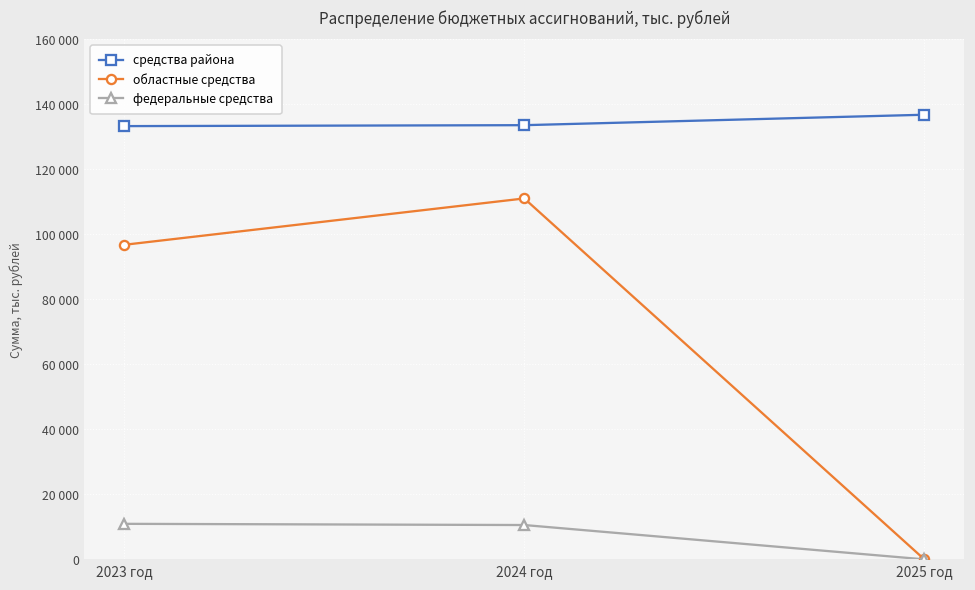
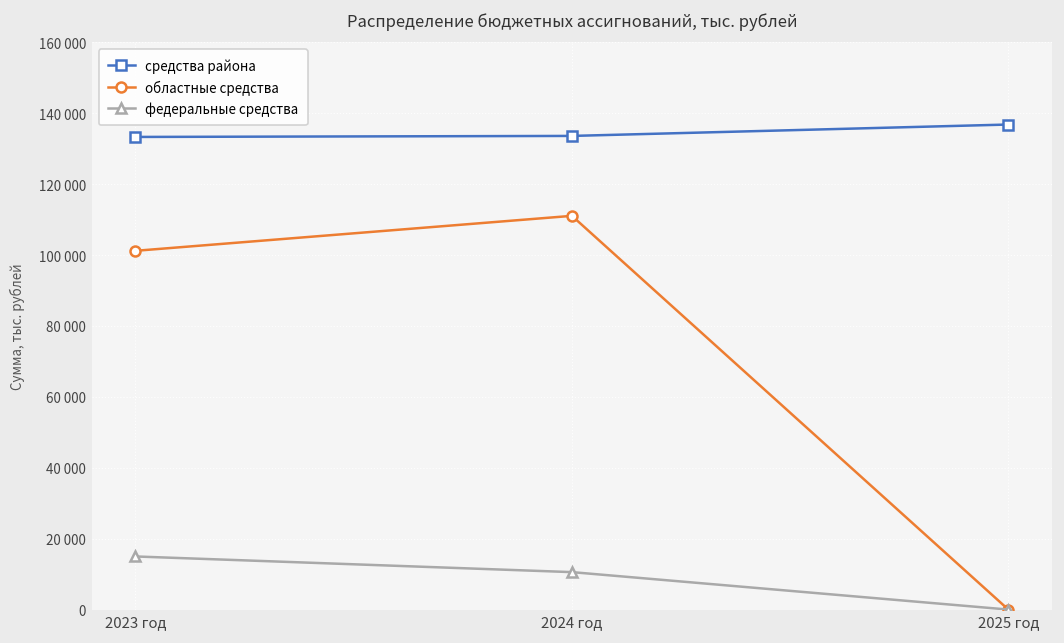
  {
    "средства района": {
      "2023 год": 133000,
      "2024 год": 134000,
      "2025 год": 137000
    },
    "областные средства": {
-     "2023 год": 97000,
+     "2023 год": 101000,
      "2024 год": 111000
    },
    "федеральные средства": {
-     "2023 год": 11000,
+     "2023 год": 15000,
      "2024 год": 11000
    }
  }
